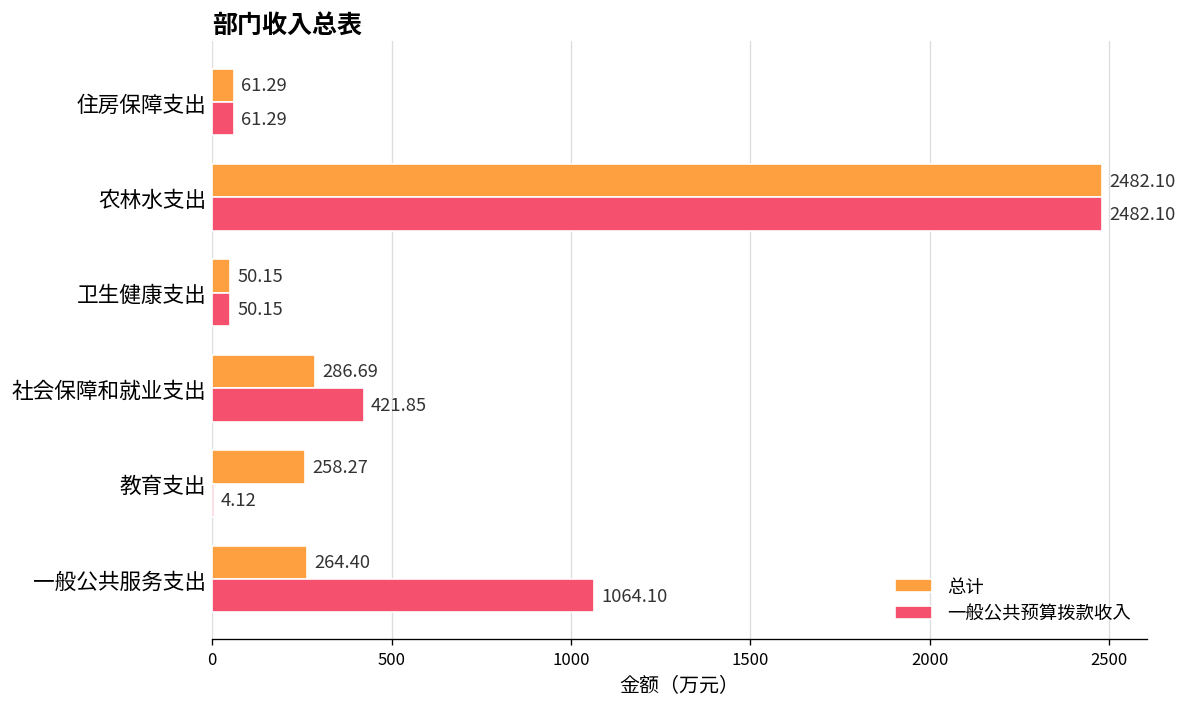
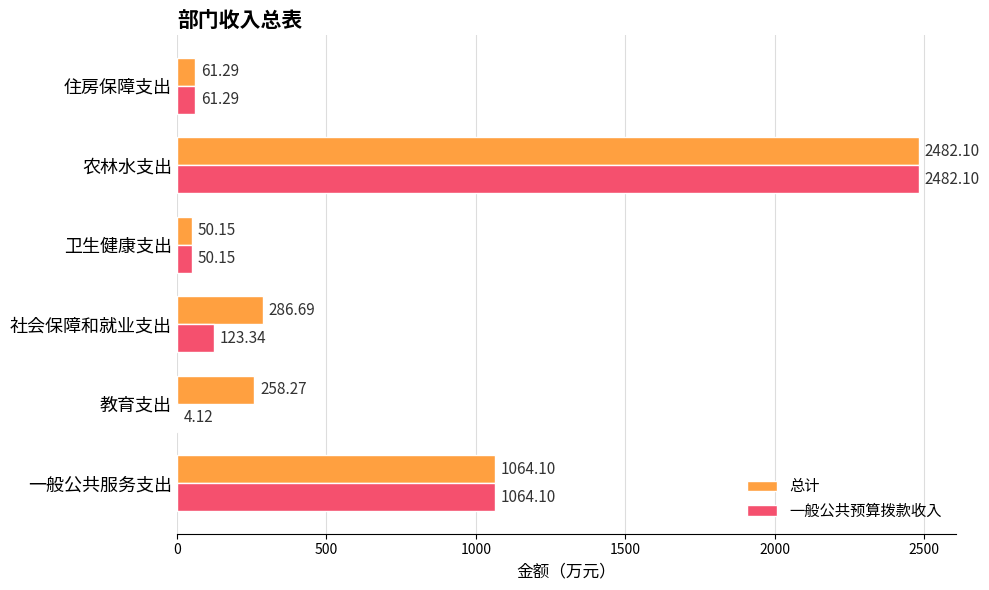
  {
    "总计": {
      "住房保障支出": 61.29,
      "农林水支出": 2482.10,
      "卫生健康支出": 50.15,
      "社会保障和就业支出": 286.69,
      "教育支出": 258.27,
-     "一般公共服务支出": 264.40
+     "一般公共服务支出": 1064.10
    },
    "一般公共预算拨款收入": {
      "住房保障支出": 61.29,
      "农林水支出": 2482.10,
      "卫生健康支出": 50.15,
-     "社会保障和就业支出": 421.85,
+     "社会保障和就业支出": 123.34,
      "教育支出": 4.12,
      "一般公共服务支出": 1064.10
    }
  }
